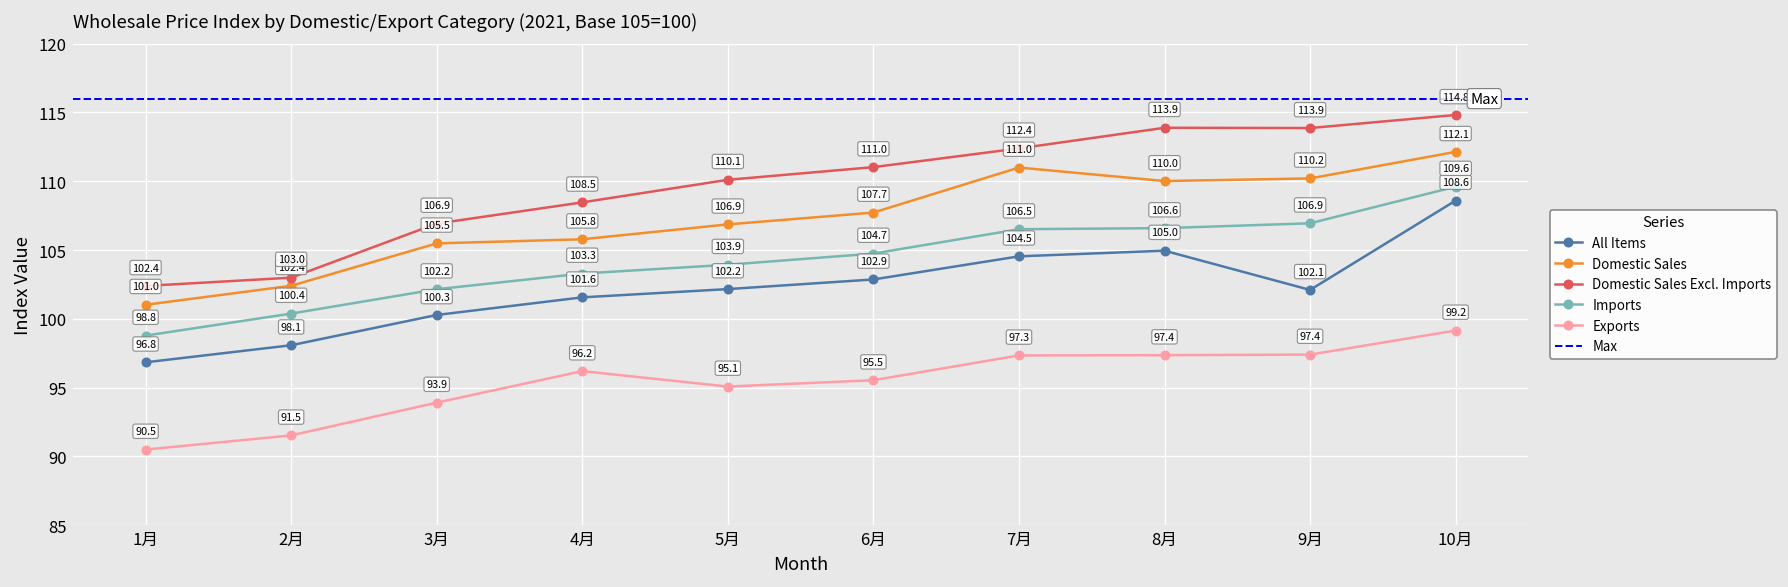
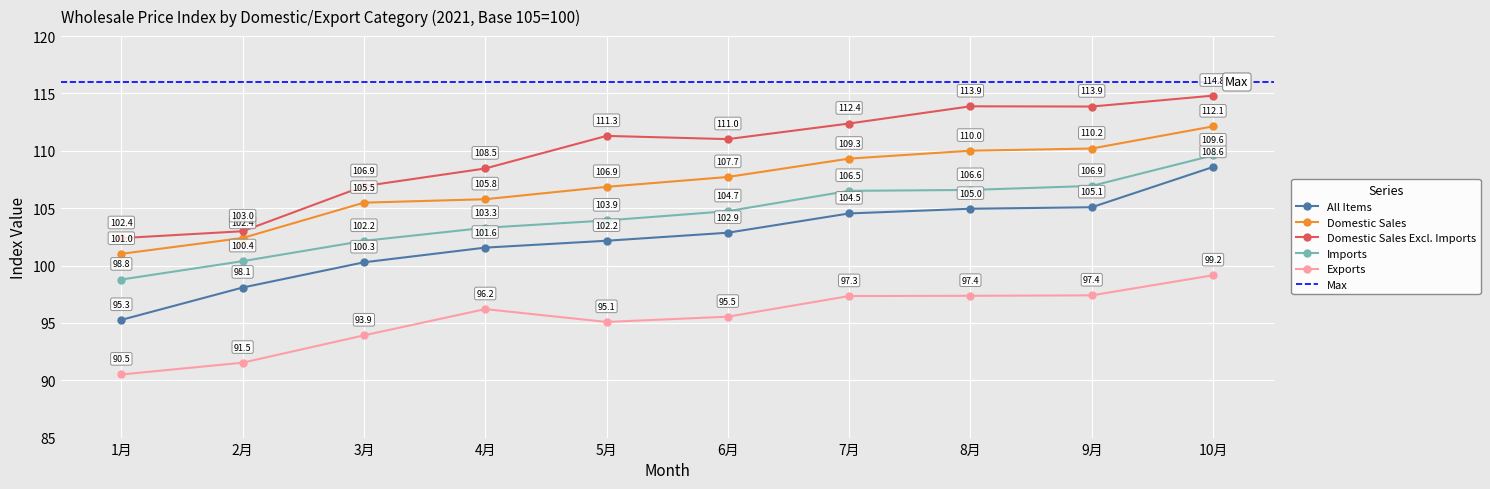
  {
    "All Items": {
-     "1月": 96.8,
-     "9月": 102.1
+     "1月": 95.3,
+     "9月": 105.1
    },
    "Domestic Sales": {
-     "7月": 111.0
+     "7月": 109.3
    },
    "Domestic Sales Excl. Imports": {
-     "5月": 110.1
+     "5月": 111.3
    }
  }
